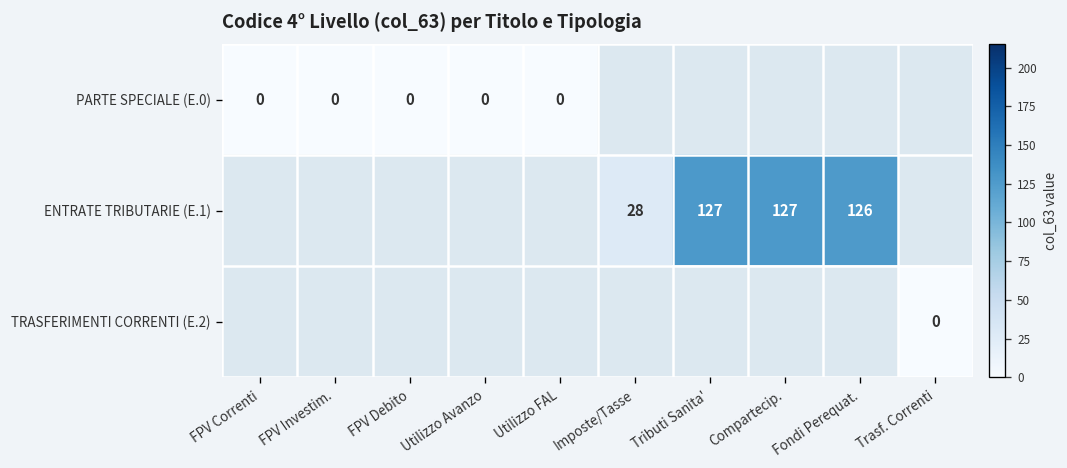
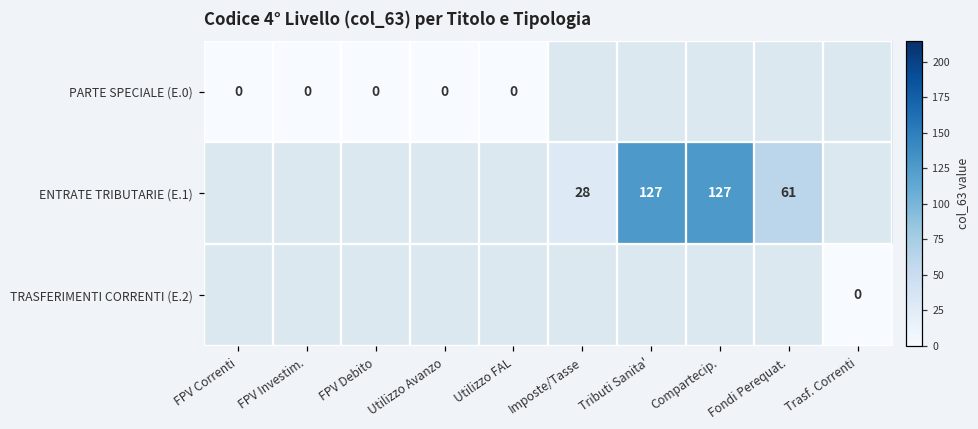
  {
    "PARTE SPECIALE (E.0)": {
      "FPV Correnti": 0,
      "FPV Investim.": 0,
      "FPV Debito": 0,
      "Utilizzo Avanzo": 0,
      "Utilizzo FAL": 0
    },
    "ENTRATE TRIBUTARIE (E.1)": {
      "Imposte/Tasse": 28,
      "Tributi Sanita'": 127,
      "Compartecip.": 127,
-     "Fondi Perequat.": 126
+     "Fondi Perequat.": 61
    },
    "TRASFERIMENTI CORRENTI (E.2)": {
      "Trasf. Correnti": 0
    }
  }
